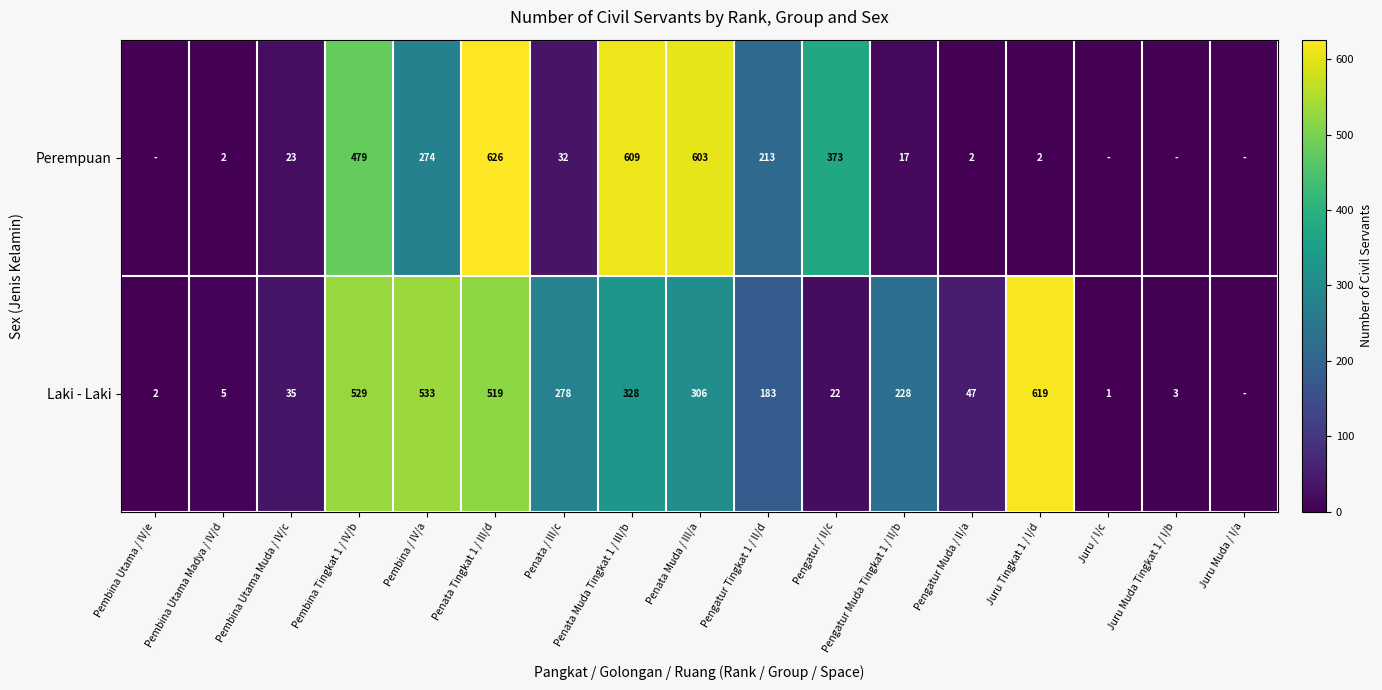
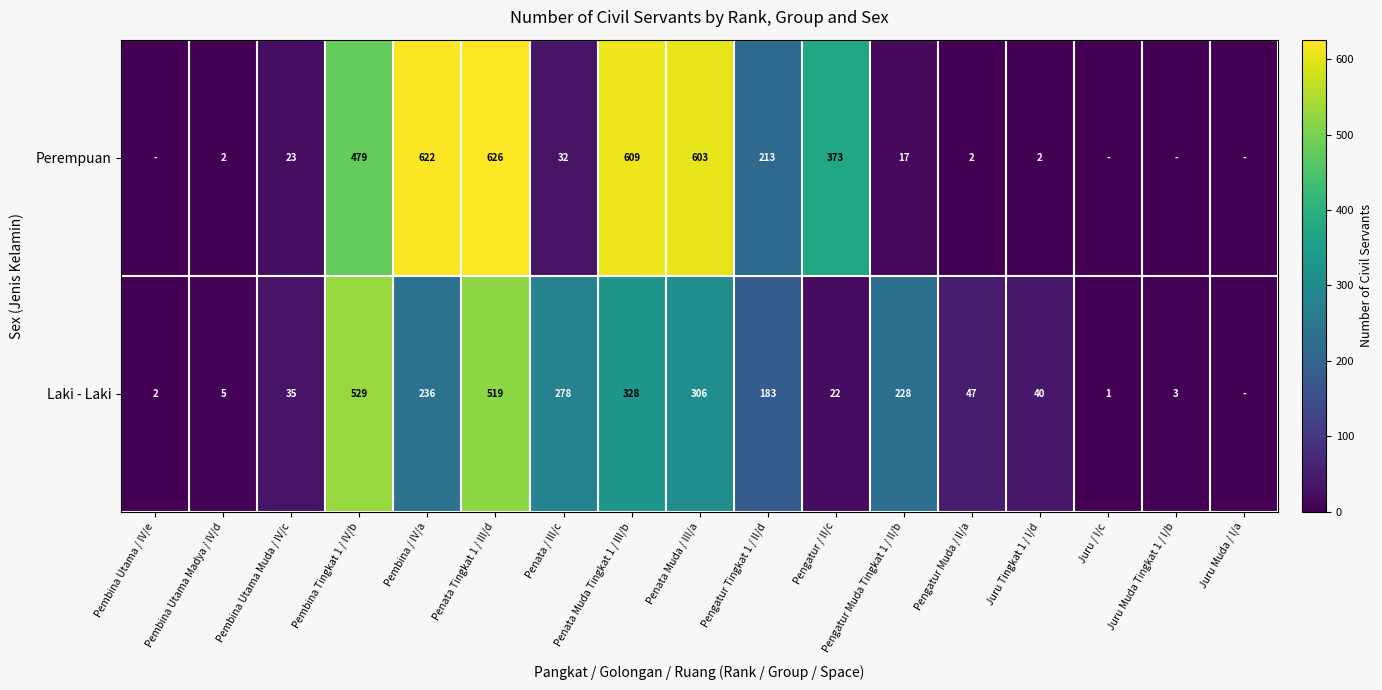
  {
    "Perempuan": {
      "Pembina Utama Madya / IV/d": 2,
      "Pembina Utama Muda / IV/c": 23,
      "Pembina Tingkat 1 / IV/b": 479,
-     "Pembina / IV/a": 274,
+     "Pembina / IV/a": 622,
      "Penata Tingkat 1 / III/d": 626,
      "Penata / III/c": 32,
      "Penata Muda Tingkat 1 / III/b": 609,
      "Penata Muda / III/a": 603,
      "Pengatur Tingkat 1 / II/d": 213,
      "Pengatur / II/c": 373,
      "Pengatur Muda Tingkat 1 / II/b": 17,
      "Pengatur Muda / II/a": 2,
      "Juru Tingkat 1 / I/d": 2
    },
    "Laki - Laki": {
      "Pembina Utama / IV/e": 2,
      "Pembina Utama Madya / IV/d": 5,
      "Pembina Utama Muda / IV/c": 35,
      "Pembina Tingkat 1 / IV/b": 529,
-     "Pembina / IV/a": 533,
+     "Pembina / IV/a": 236,
      "Penata Tingkat 1 / III/d": 519,
      "Penata / III/c": 278,
      "Penata Muda Tingkat 1 / III/b": 328,
      "Penata Muda / III/a": 306,
      "Pengatur Tingkat 1 / II/d": 183,
      "Pengatur / II/c": 22,
      "Pengatur Muda Tingkat 1 / II/b": 228,
      "Pengatur Muda / II/a": 47,
-     "Juru Tingkat 1 / I/d": 619,
+     "Juru Tingkat 1 / I/d": 40,
      "Juru / I/c": 1,
      "Juru Muda Tingkat 1 / I/b": 3
    }
  }
